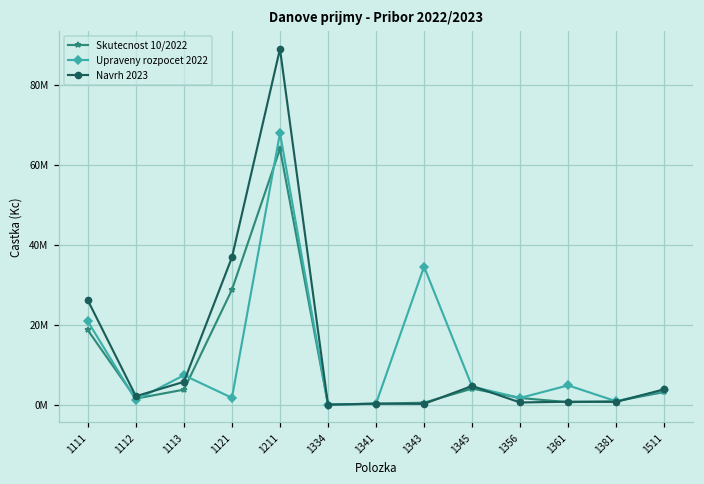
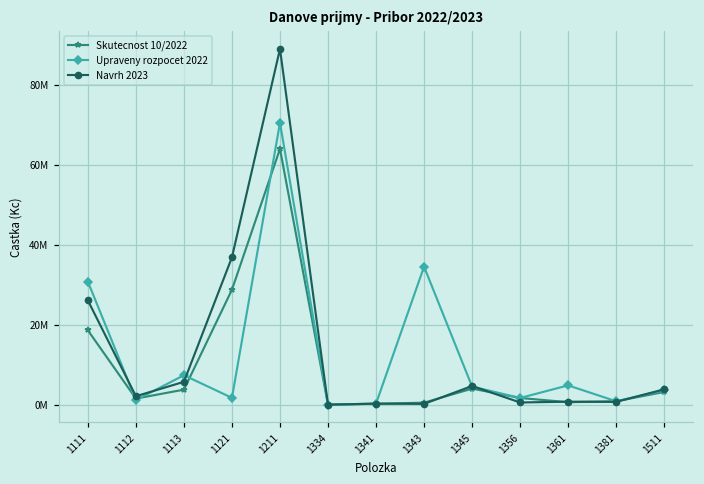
  {
    "Upraveny rozpocet 2022": {
-     "1111": 21000000,
+     "1111": 31000000,
      "1113": 7000000,
      "1121": 2000000,
-     "1211": 68000000,
+     "1211": 71000000,
      "1343": 35000000,
      "1361": 5000000
    }
  }
